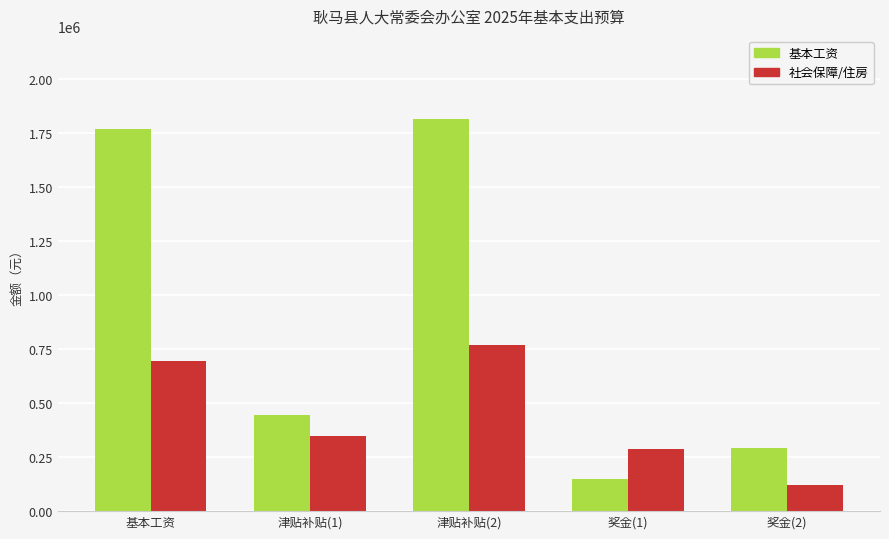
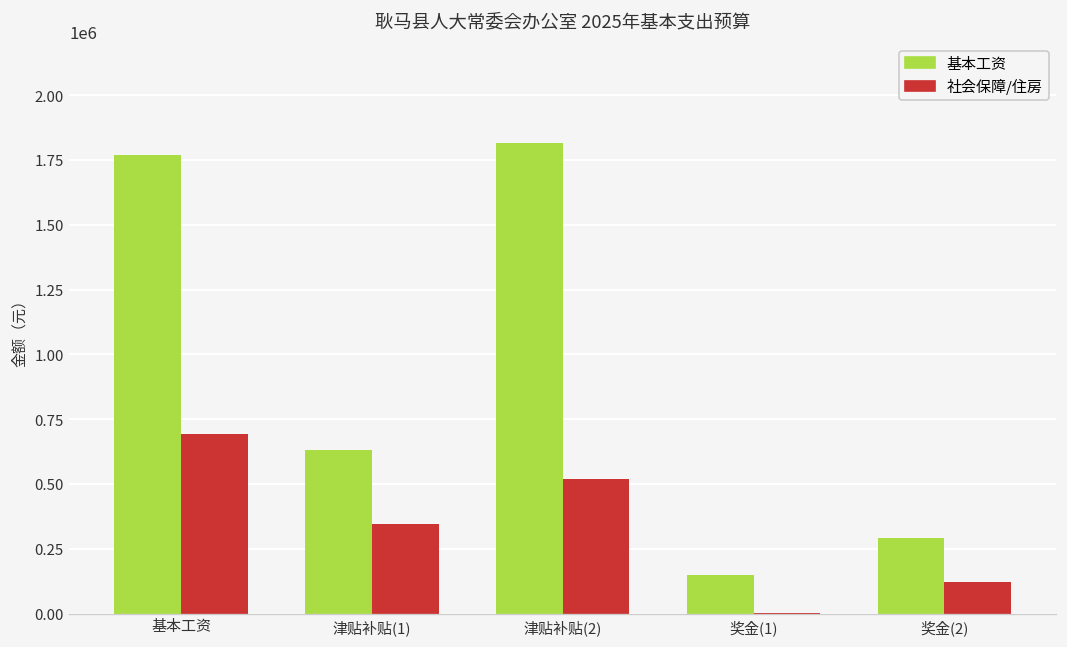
  {
    "基本工资": {
      "基本工资": 1770000,
-     "津贴补贴(1)": 450000,
+     "津贴补贴(1)": 630000,
      "津贴补贴(2)": 1810000,
      "奖金(1)": 150000,
      "奖金(2)": 290000
    },
    "社会保障/住房": {
      "基本工资": 690000,
      "津贴补贴(1)": 350000,
-     "津贴补贴(2)": 770000,
-     "奖金(1)": 290000,
+     "津贴补贴(2)": 520000,
+     "奖金(1)": 0,
      "奖金(2)": 120000
    }
  }
